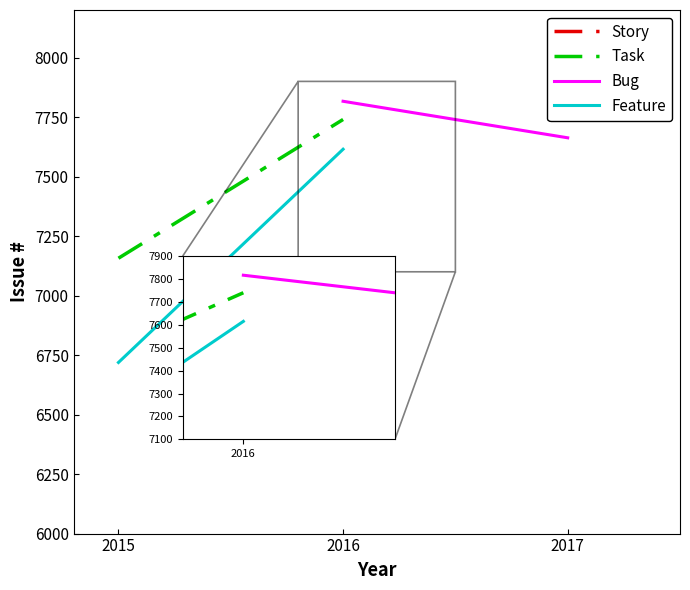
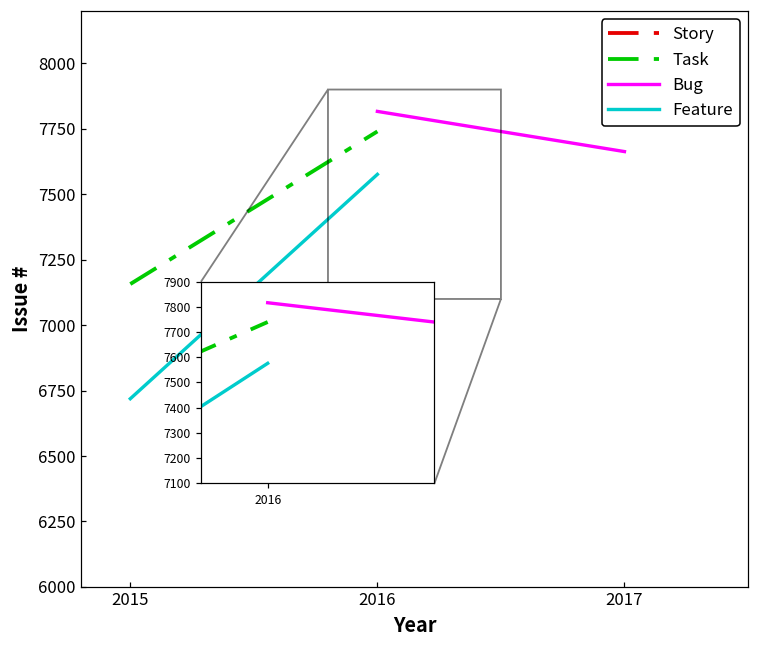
  {
    "Story": {
      "2015": 7110
    },
    "Task": {
      "2015": 7160,
      "2016": 7740
    },
    "Bug": {
      "2016": 7820,
      "2017": 7660
    },
    "Feature": {
      "2015": 6720,
-     "2016": 7620
+     "2016": 7580
    }
  }
